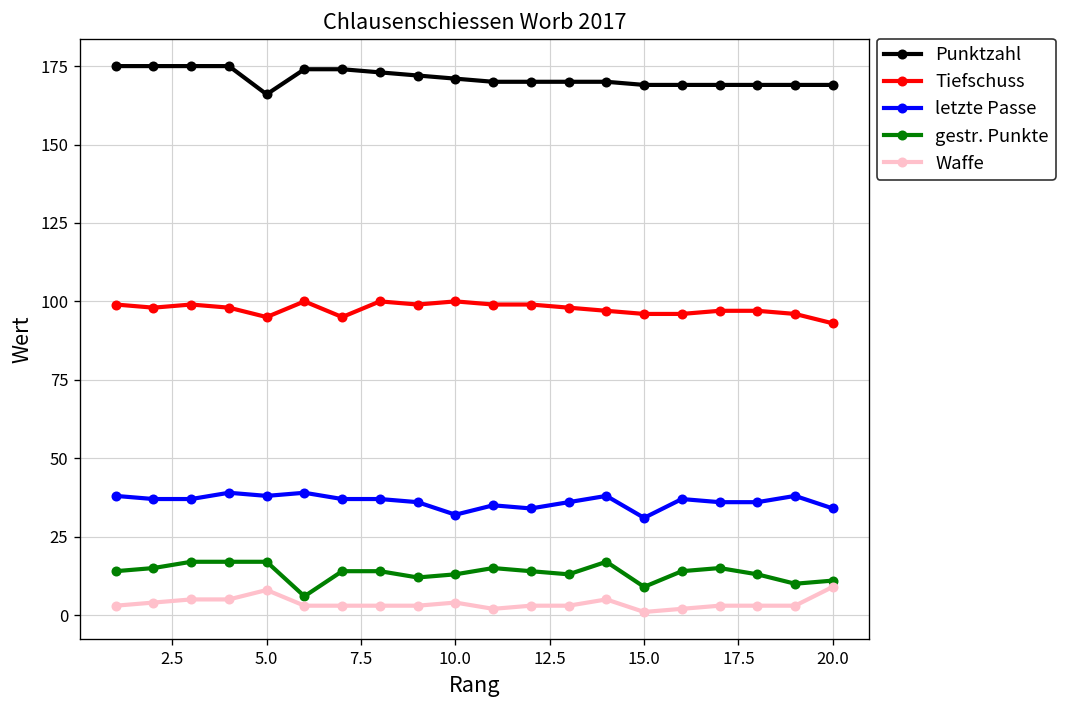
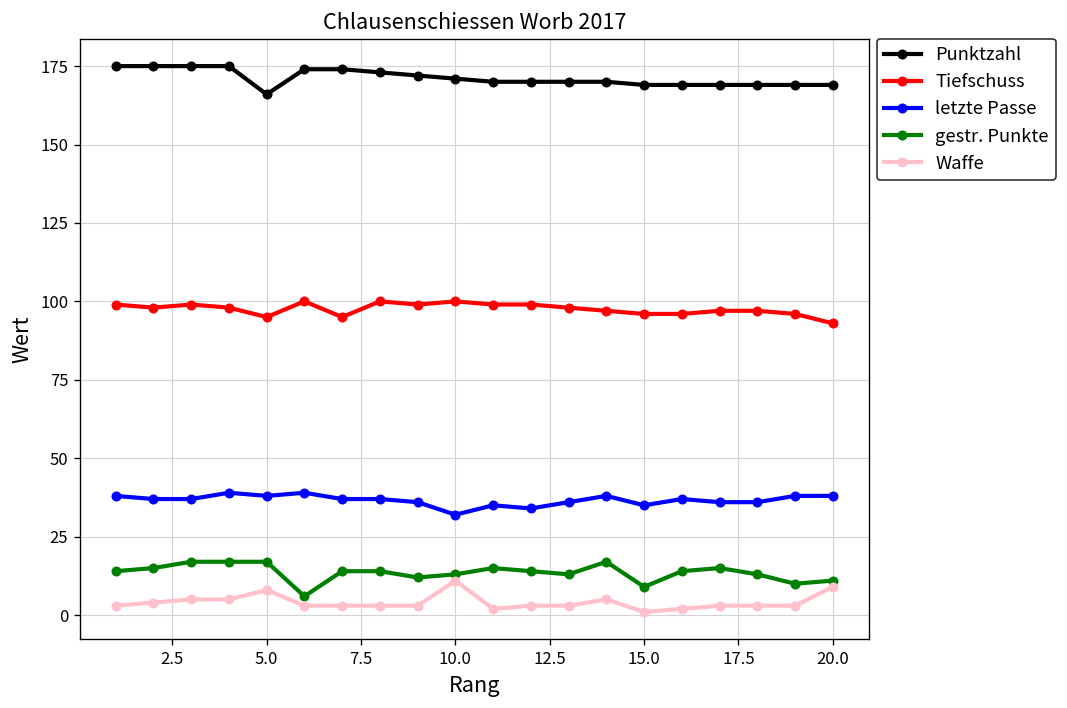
  {
    "Punktzahl": {
      "5.0": 166,
      "10.0": 171,
      "15.0": 169,
      "20.0": 169
    },
    "Tiefschuss": {
      "5.0": 95,
      "10.0": 100,
      "15.0": 96,
      "20.0": 93
    },
    "letzte Passe": {
      "5.0": 38,
      "10.0": 32,
-     "15.0": 31,
-     "20.0": 34
+     "15.0": 35,
+     "20.0": 38
    },
    "gestr. Punkte": {
      "5.0": 17,
      "10.0": 13,
      "15.0": 9,
      "20.0": 11
    },
    "Waffe": {
      "5.0": 8,
-     "10.0": 4,
+     "10.0": 11,
      "15.0": 1,
      "20.0": 9
    }
  }
